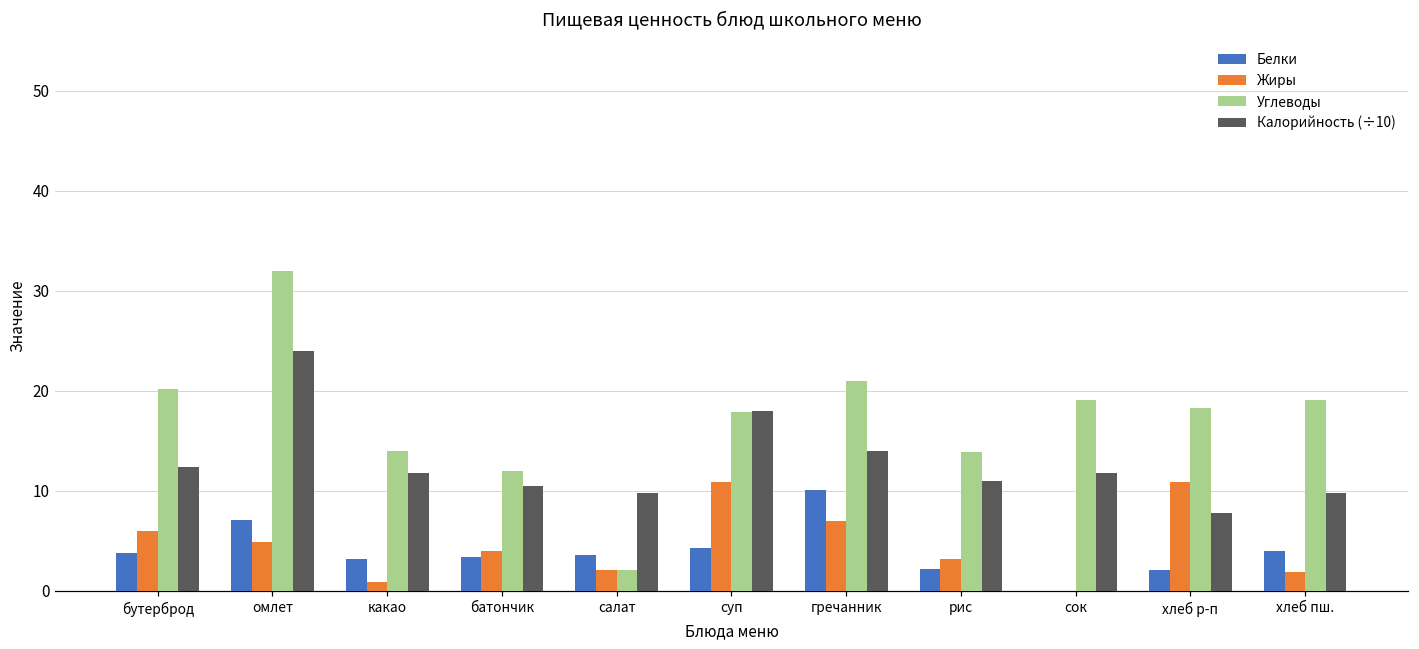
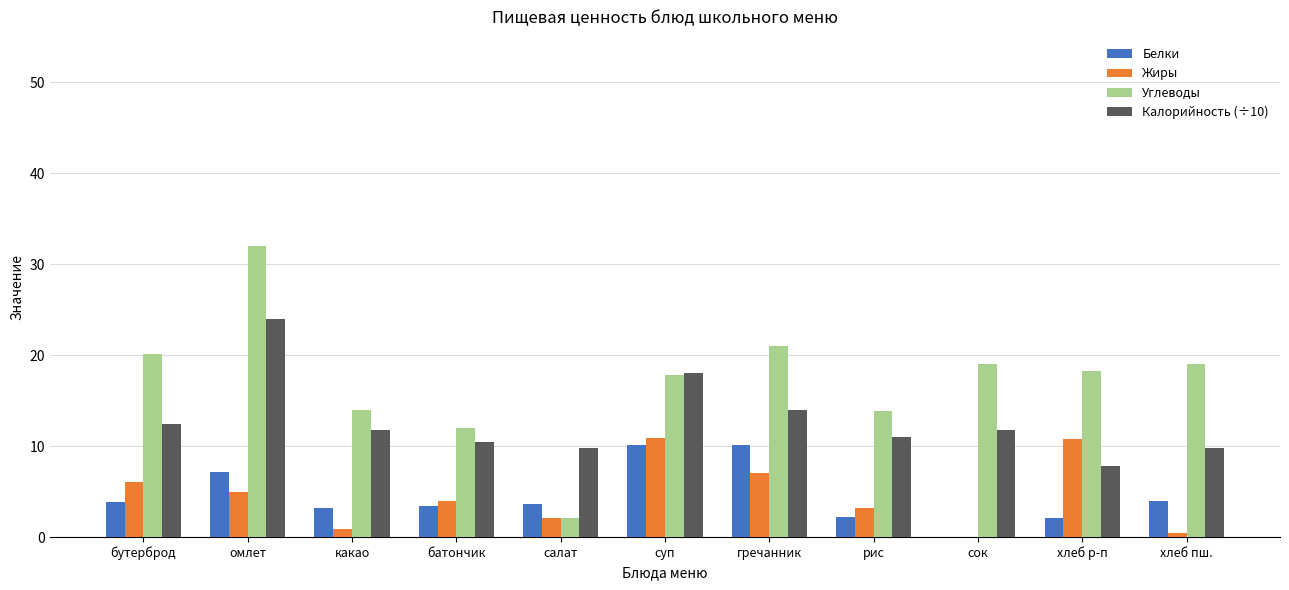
  {
    "Белки": {
      "бутерброд": 4,
      "омлет": 7,
      "какао": 3,
      "батончик": 3,
      "салат": 4,
-     "суп": 4,
+     "суп": 10,
      "гречанник": 10,
      "рис": 2,
      "сок": 0,
      "хлеб р-п": 2,
      "хлеб пш.": 4
    },
    "Жиры": {
      "бутерброд": 6,
      "омлет": 5,
      "какао": 1,
      "батончик": 4,
      "салат": 2,
      "суп": 11,
      "гречанник": 7,
      "рис": 3,
      "сок": 0,
      "хлеб р-п": 11,
-     "хлеб пш.": 2
+     "хлеб пш.": 0
    },
    "Углеводы": {
      "бутерброд": 20,
      "омлет": 32,
      "какао": 14,
      "батончик": 12,
      "салат": 2,
      "суп": 18,
      "гречанник": 21,
      "рис": 14,
      "сок": 19,
      "хлеб р-п": 18,
      "хлеб пш.": 19
    },
    "Калорийность (÷10)": {
      "бутерброд": 12,
      "омлет": 24,
      "какао": 12,
      "батончик": 11,
      "салат": 10,
      "суп": 18,
      "гречанник": 14,
      "рис": 11,
      "сок": 12,
      "хлеб р-п": 8,
      "хлеб пш.": 10
    }
  }
